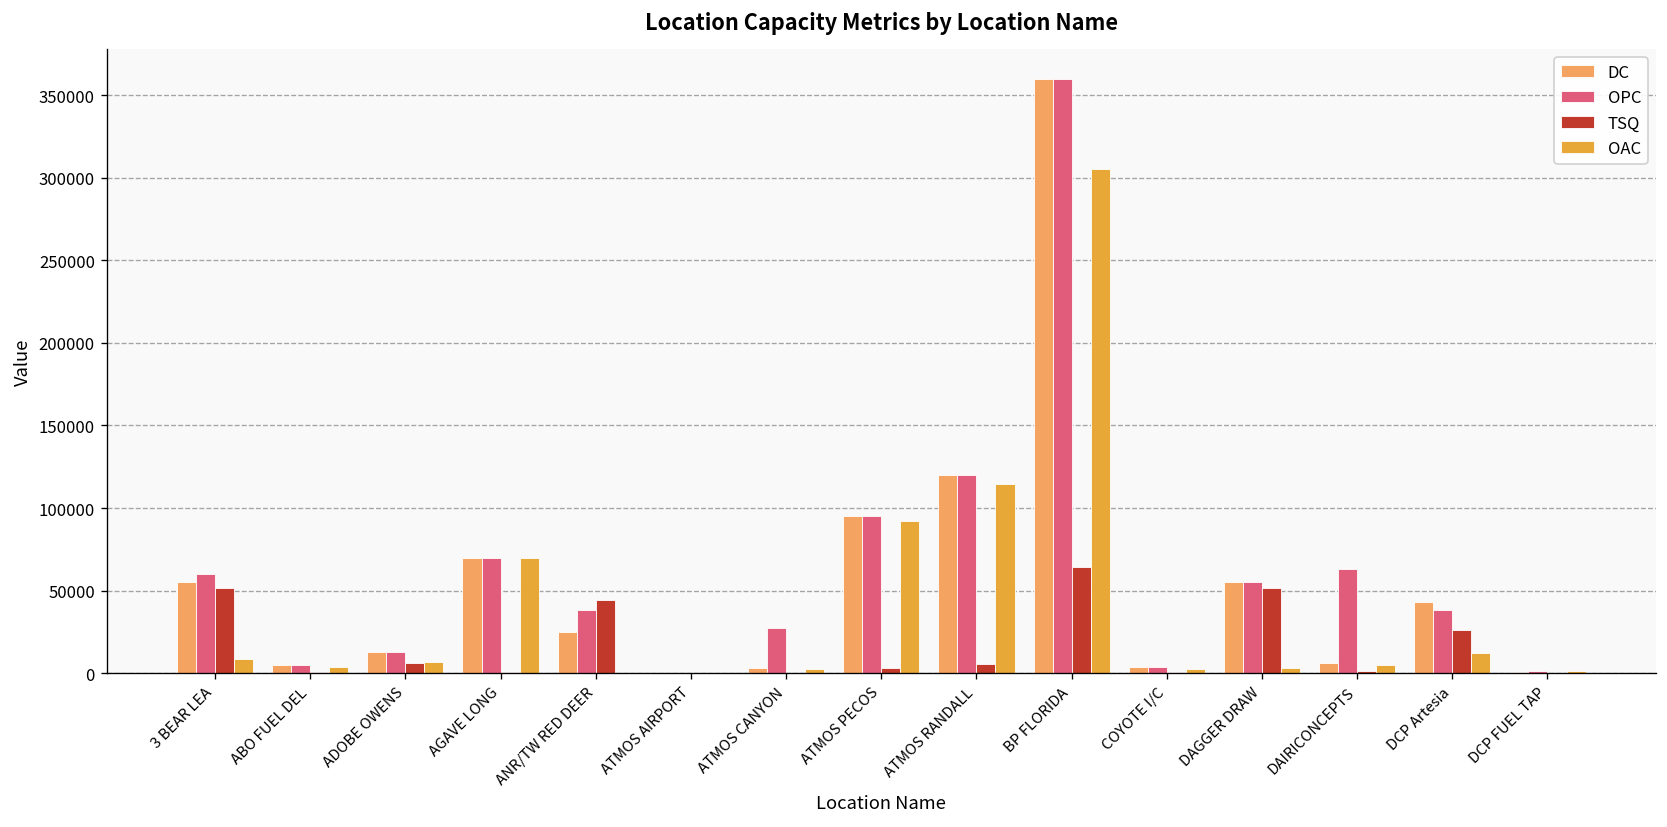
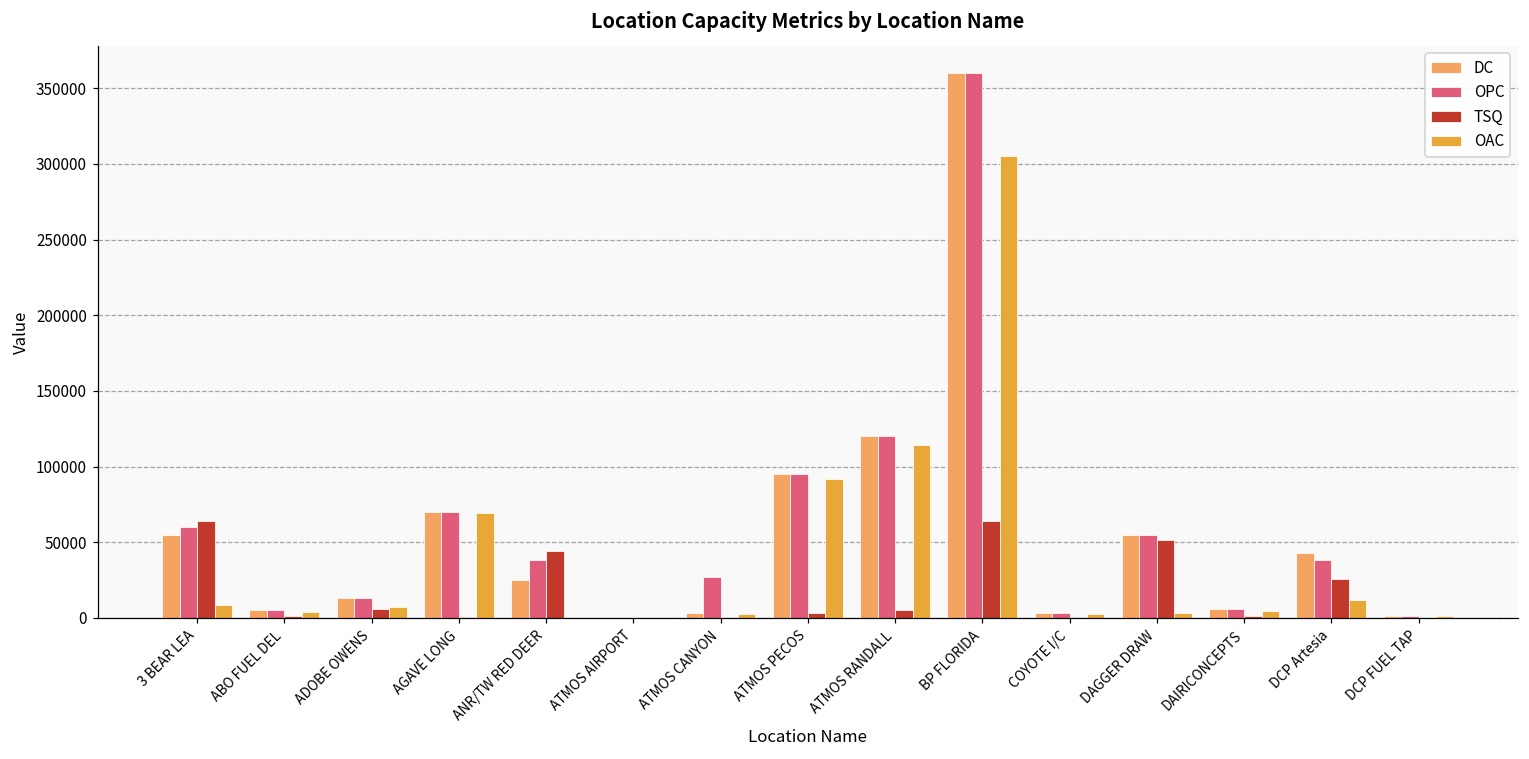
  {
    "OPC": {
      "3 BEAR LEA": 60000,
      "ABO FUEL DEL": 5000,
      "ADOBE OWENS": 13000,
      "AGAVE LONG": 70000,
      "ANR/TW RED DEER": 38000,
      "ATMOS CANYON": 27000,
      "ATMOS PECOS": 95000,
      "ATMOS RANDALL": 120000,
      "BP FLORIDA": 360000,
      "COYOTE I/C": 4000,
      "DAGGER DRAW": 55000,
-     "DAIRICONCEPTS": 63000,
+     "DAIRICONCEPTS": 6000,
      "DCP Artesia": 38000
    },
    "TSQ": {
-     "3 BEAR LEA": 52000,
+     "3 BEAR LEA": 64000,
      "ADOBE OWENS": 6000,
      "ANR/TW RED DEER": 45000,
      "ATMOS PECOS": 3000,
      "ATMOS RANDALL": 5000,
      "BP FLORIDA": 64000,
      "DAGGER DRAW": 52000,
      "DCP Artesia": 26000
    }
  }
